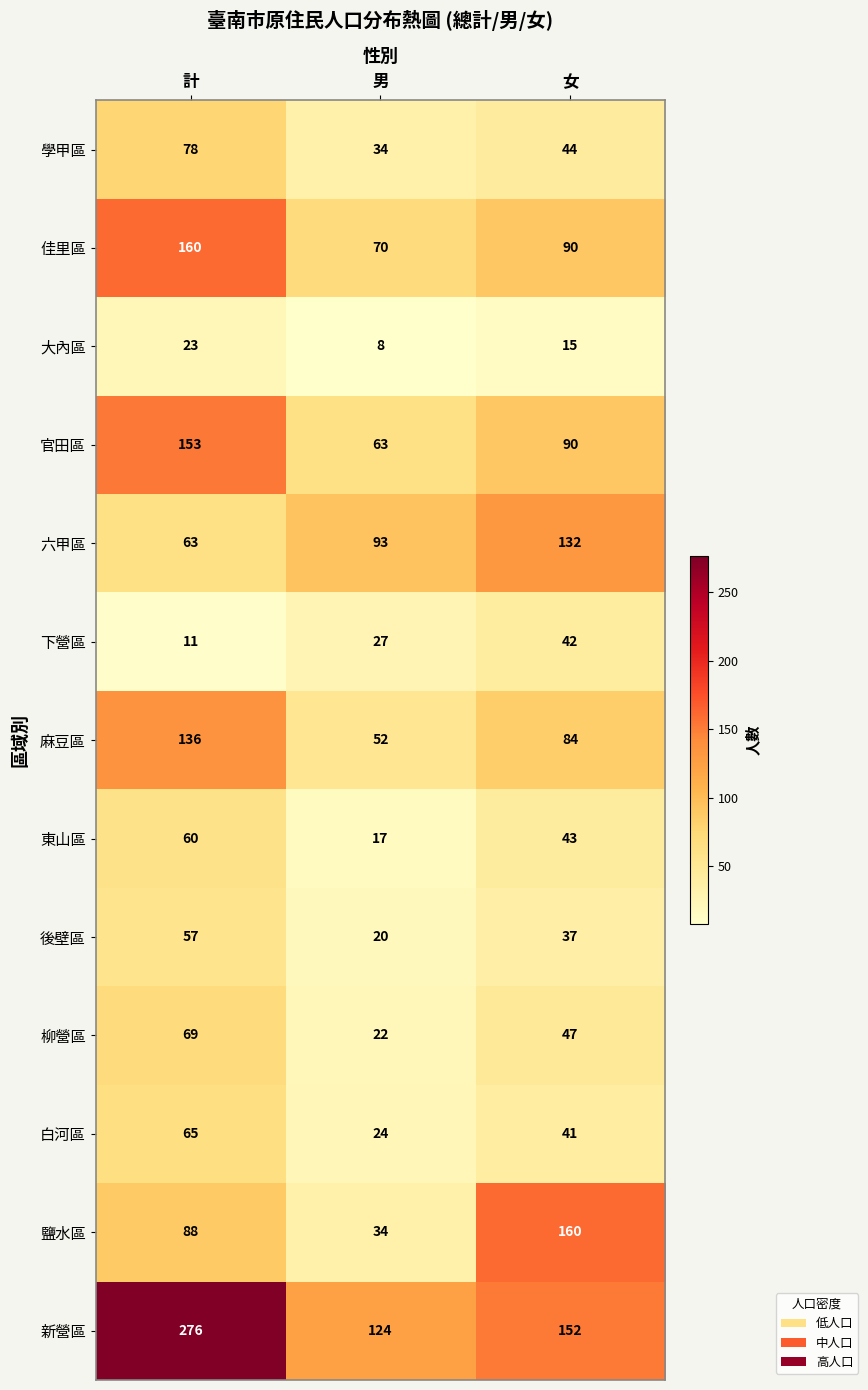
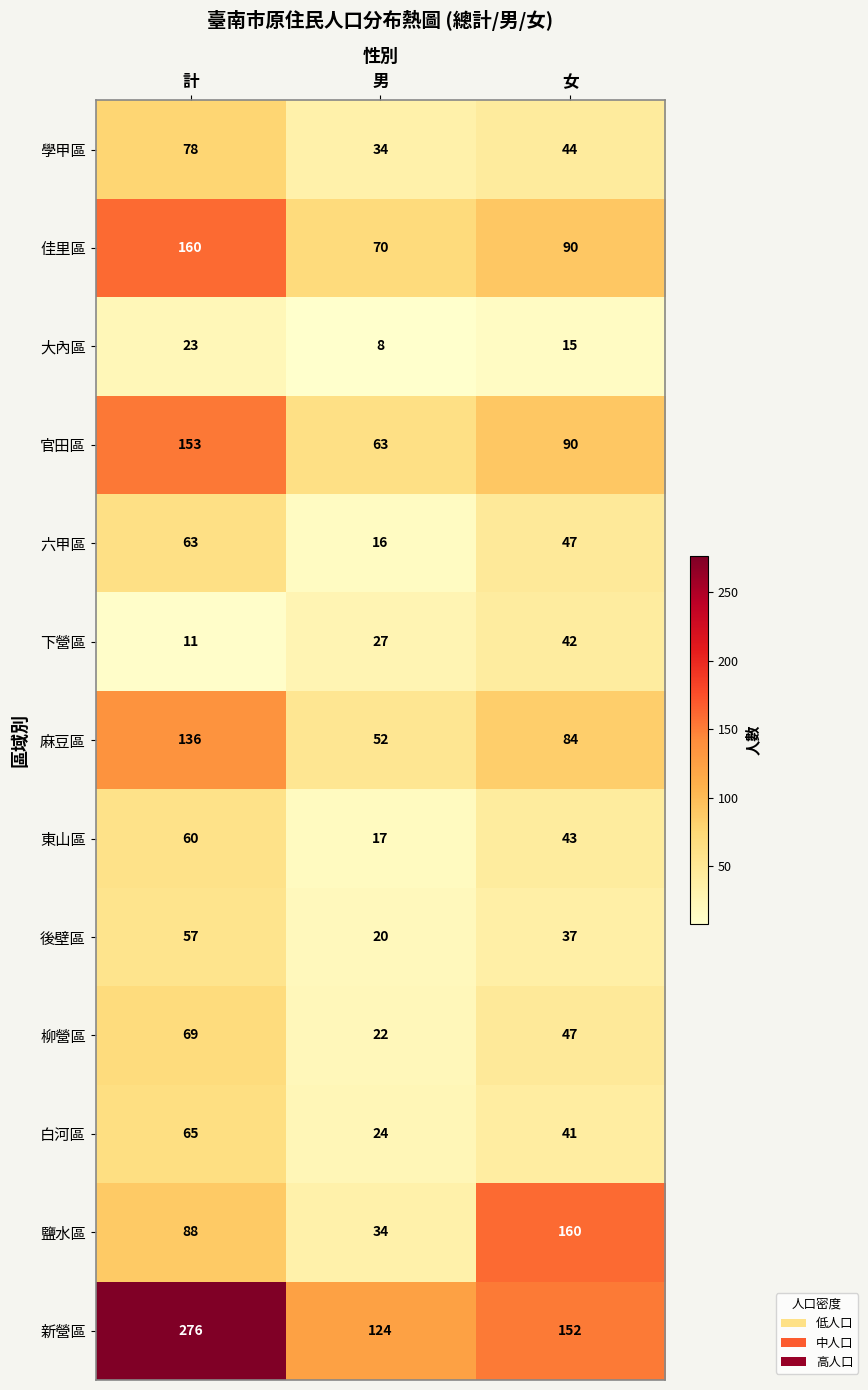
  {
    "學甲區": {
      "計": 78,
      "男": 34,
      "女": 44
    },
    "佳里區": {
      "計": 160,
      "男": 70,
      "女": 90
    },
    "大內區": {
      "計": 23,
      "男": 8,
      "女": 15
    },
    "官田區": {
      "計": 153,
      "男": 63,
      "女": 90
    },
    "六甲區": {
      "計": 63,
-     "男": 93,
-     "女": 132
+     "男": 16,
+     "女": 47
    },
    "下營區": {
      "計": 11,
      "男": 27,
      "女": 42
    },
    "麻豆區": {
      "計": 136,
      "男": 52,
      "女": 84
    },
    "東山區": {
      "計": 60,
      "男": 17,
      "女": 43
    },
    "後壁區": {
      "計": 57,
      "男": 20,
      "女": 37
    },
    "柳營區": {
      "計": 69,
      "男": 22,
      "女": 47
    },
    "白河區": {
      "計": 65,
      "男": 24,
      "女": 41
    },
    "鹽水區": {
      "計": 88,
      "男": 34,
      "女": 160
    },
    "新營區": {
      "計": 276,
      "男": 124,
      "女": 152
    }
  }
